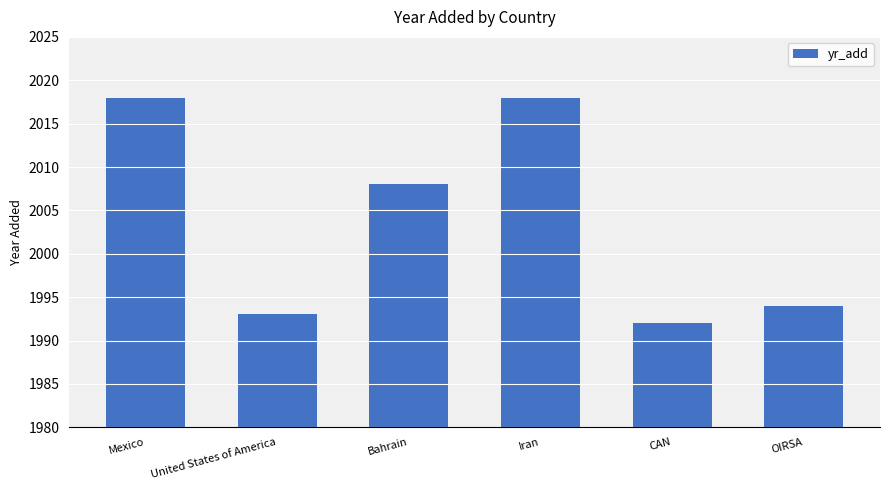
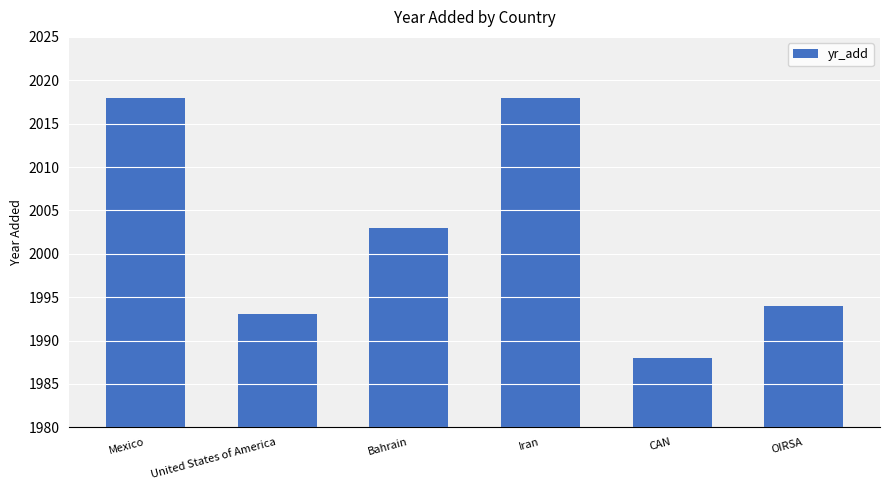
  {
    "Mexico": 2018,
    "United States of America": 1993,
-   "Bahrain": 2008,
+   "Bahrain": 2003,
    "Iran": 2018,
-   "CAN": 1992,
+   "CAN": 1988,
    "OIRSA": 1994
  }
